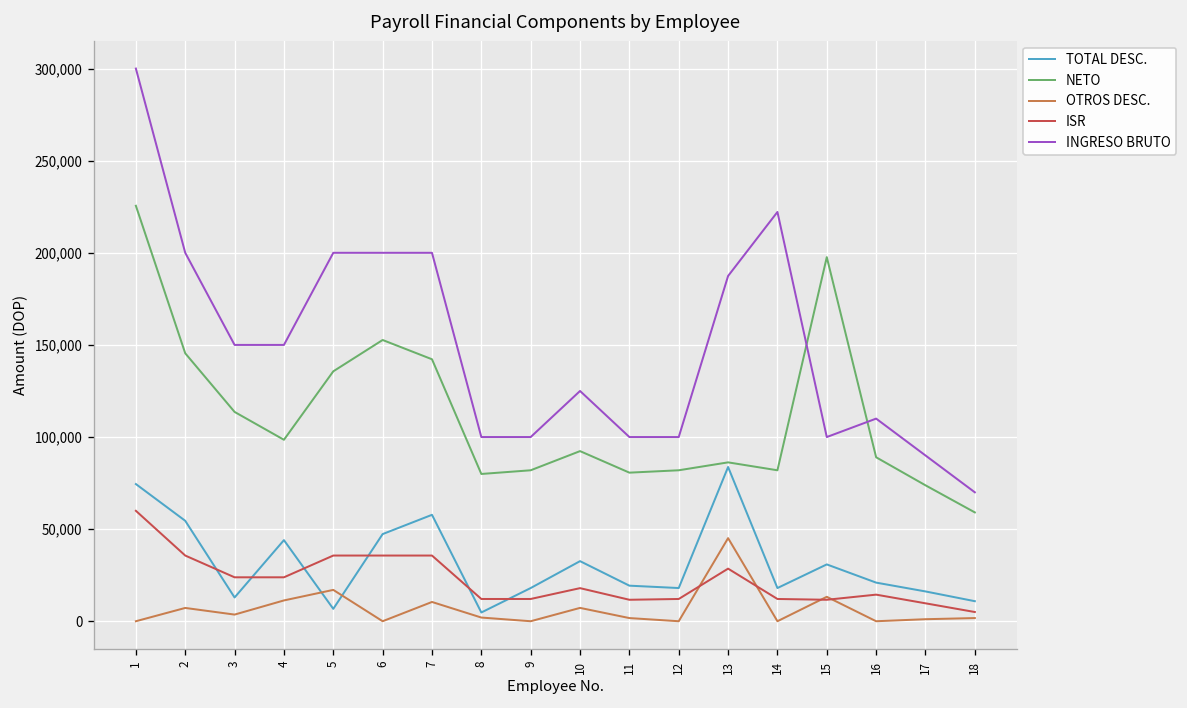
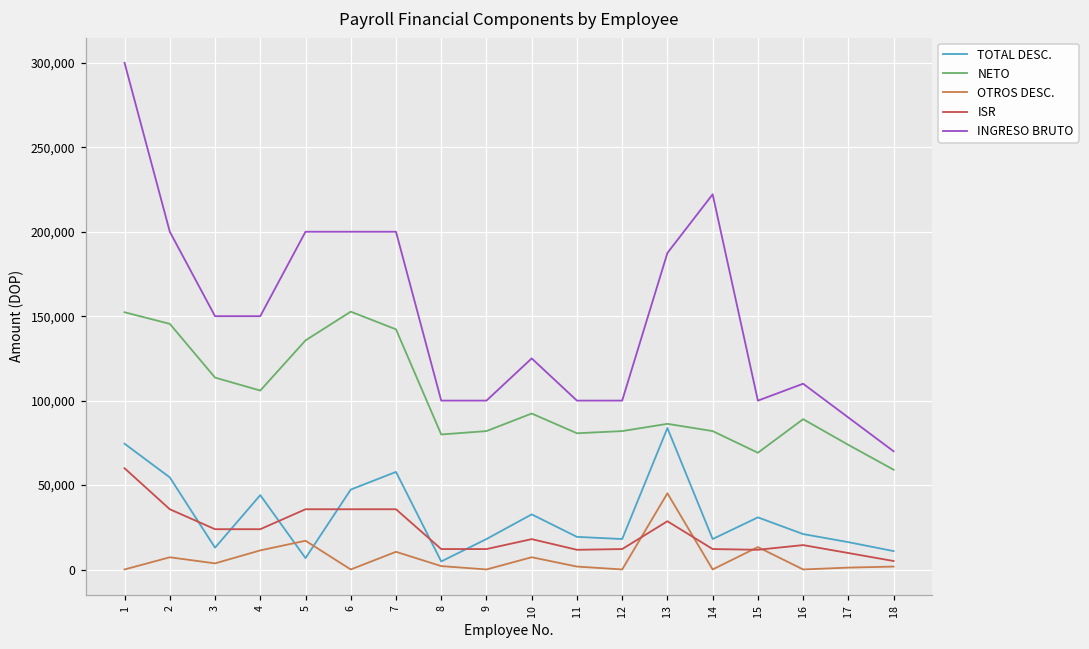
  {
    "TOTAL DESC.": {
      "1": "74,000",
      "2": "55,000",
      "3": "13,000",
      "4": "44,000",
      "5": "7,000",
      "6": "47,000",
      "7": "58,000",
      "8": "5,000",
      "9": "18,000",
      "10": "33,000",
      "11": "19,000",
      "12": "18,000",
      "13": "84,000",
      "14": "18,000",
      "15": "31,000",
      "16": "21,000",
      "17": "16,000",
      "18": "11,000"
    },
    "NETO": {
-     "1": "226,000",
+     "1": "152,000",
      "2": "145,000",
      "3": "114,000",
-     "4": "99,000",
+     "4": "106,000",
      "5": "136,000",
      "6": "153,000",
      "7": "142,000",
      "8": "80,000",
      "9": "82,000",
      "10": "92,000",
      "11": "81,000",
      "12": "82,000",
      "13": "86,000",
      "14": "82,000",
-     "15": "198,000",
+     "15": "69,000",
      "16": "89,000",
      "17": "74,000",
      "18": "59,000"
    },
    "INGRESO BRUTO": {
      "1": "300,000",
      "2": "200,000",
      "3": "150,000",
      "4": "150,000",
      "5": "200,000",
      "6": "200,000",
      "7": "200,000",
      "8": "100,000",
      "9": "100,000",
      "10": "125,000",
      "11": "100,000",
      "12": "100,000",
      "13": "187,000",
      "14": "222,000",
      "15": "100,000",
      "16": "110,000",
      "17": "90,000",
      "18": "70,000"
    }
  }
